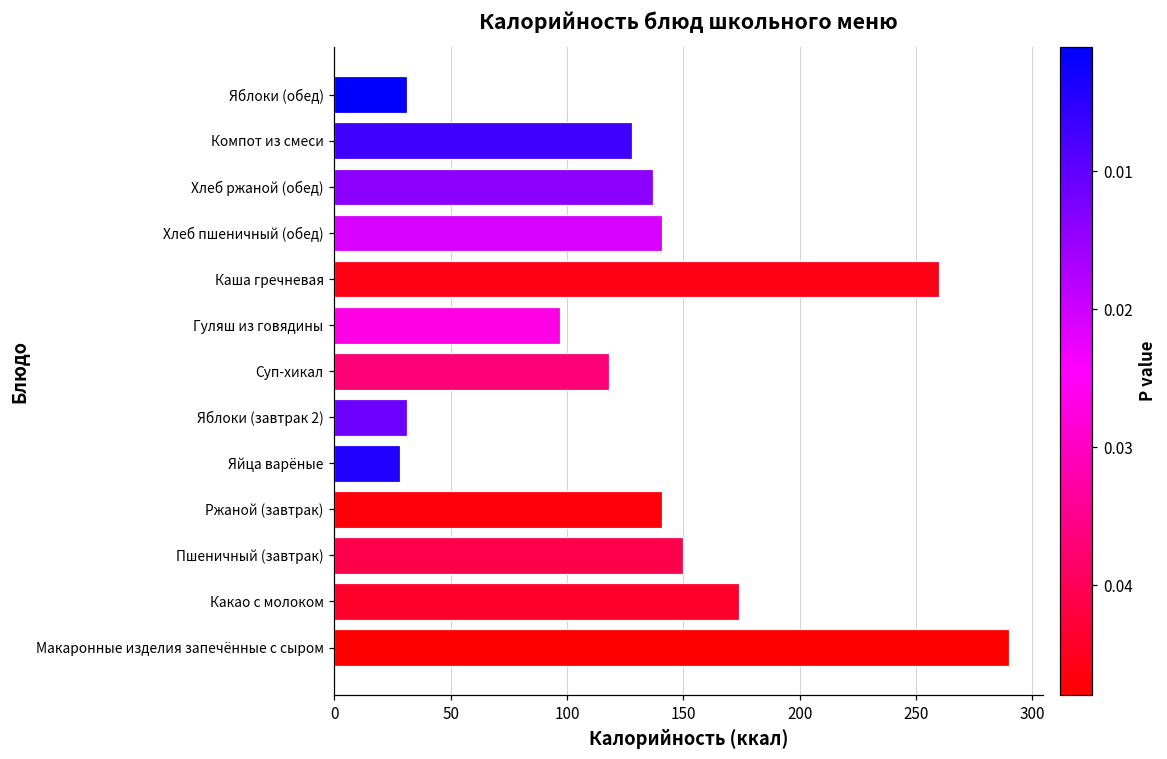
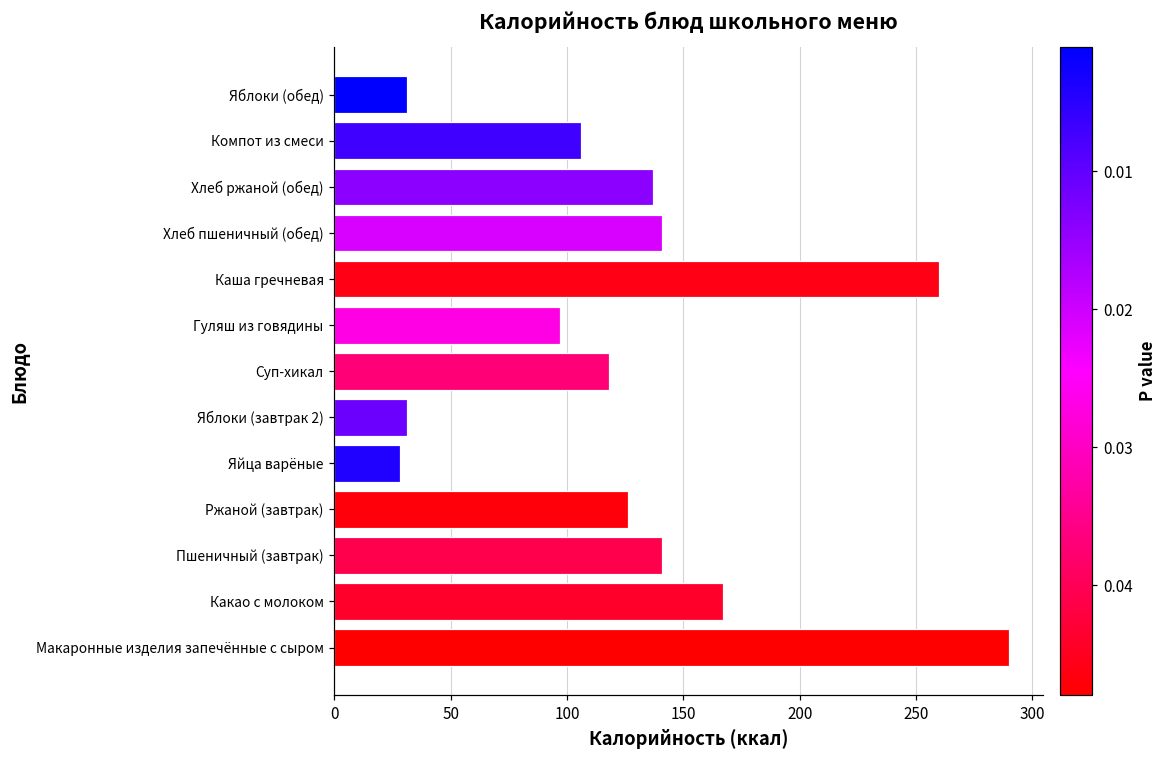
  {
    "Яблоки (обед)": 31,
-   "Компот из смеси": 128,
+   "Компот из смеси": 106,
    "Хлеб ржаной (обед)": 137,
    "Хлеб пшеничный (обед)": 141,
    "Каша гречневая": 260,
    "Гуляш из говядины": 97,
    "Суп-хикал": 118,
    "Яблоки (завтрак 2)": 31,
    "Яйца варёные": 28,
-   "Ржаной (завтрак)": 141,
-   "Пшеничный (завтрак)": 150,
-   "Какао с молоком": 174,
+   "Ржаной (завтрак)": 126,
+   "Пшеничный (завтрак)": 141,
+   "Какао с молоком": 167,
    "Макаронные изделия запечённые с сыром": 290
  }
